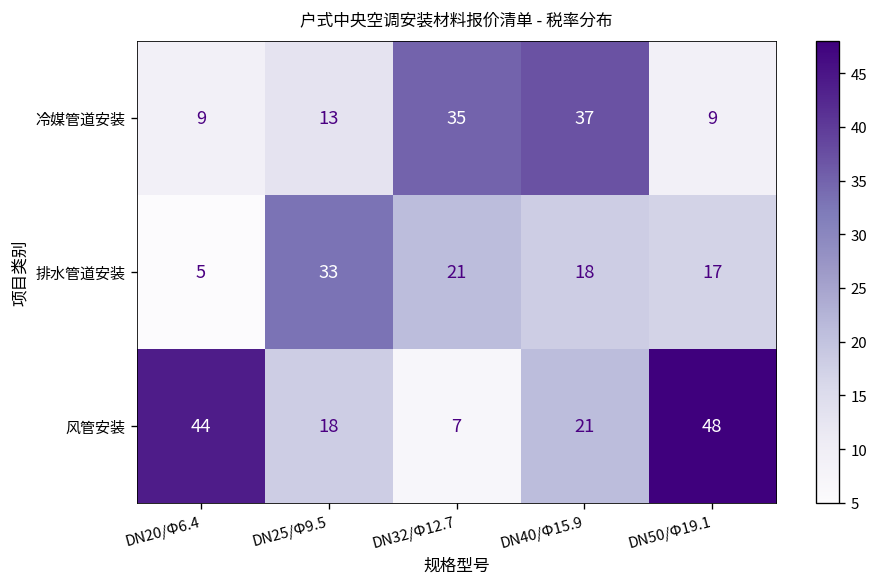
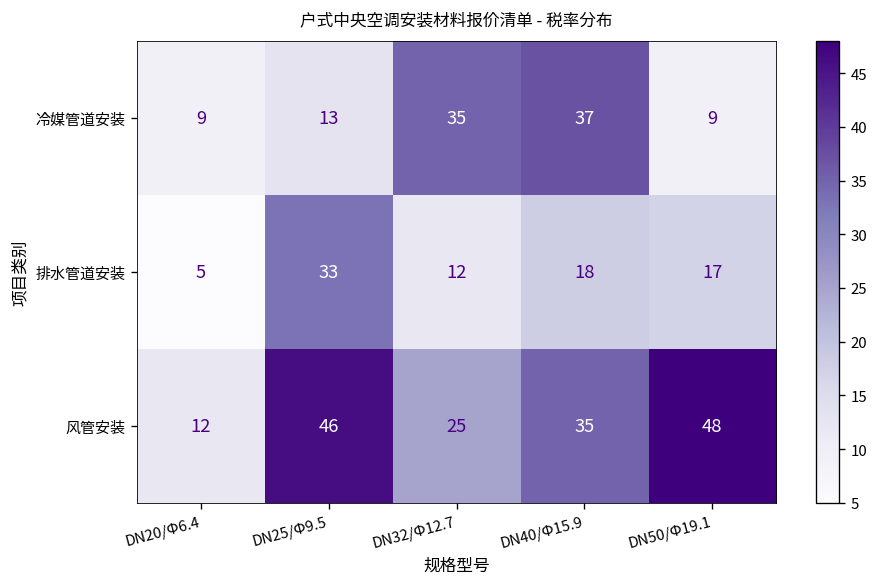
  {
    "冷媒管道安装": {
      "DN20/Φ6.4": 9,
      "DN25/Φ9.5": 13,
      "DN32/Φ12.7": 35,
      "DN40/Φ15.9": 37,
      "DN50/Φ19.1": 9
    },
    "排水管道安装": {
      "DN20/Φ6.4": 5,
      "DN25/Φ9.5": 33,
-     "DN32/Φ12.7": 21,
+     "DN32/Φ12.7": 12,
      "DN40/Φ15.9": 18,
      "DN50/Φ19.1": 17
    },
    "风管安装": {
-     "DN20/Φ6.4": 44,
-     "DN25/Φ9.5": 18,
-     "DN32/Φ12.7": 7,
-     "DN40/Φ15.9": 21,
+     "DN20/Φ6.4": 12,
+     "DN25/Φ9.5": 46,
+     "DN32/Φ12.7": 25,
+     "DN40/Φ15.9": 35,
      "DN50/Φ19.1": 48
    }
  }
